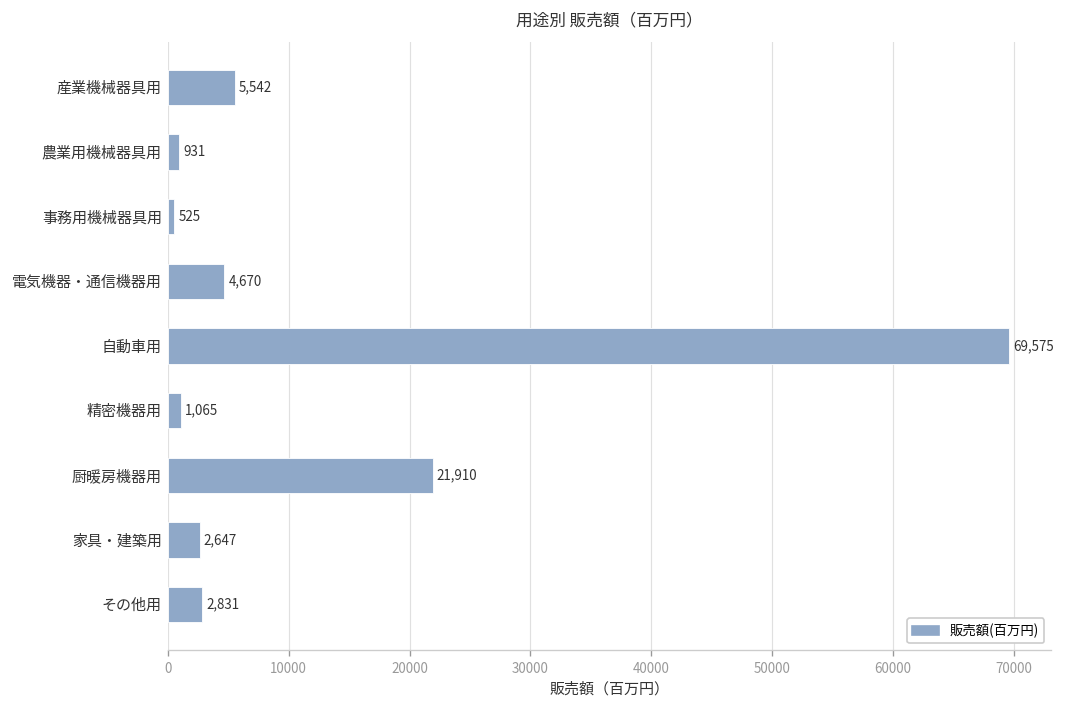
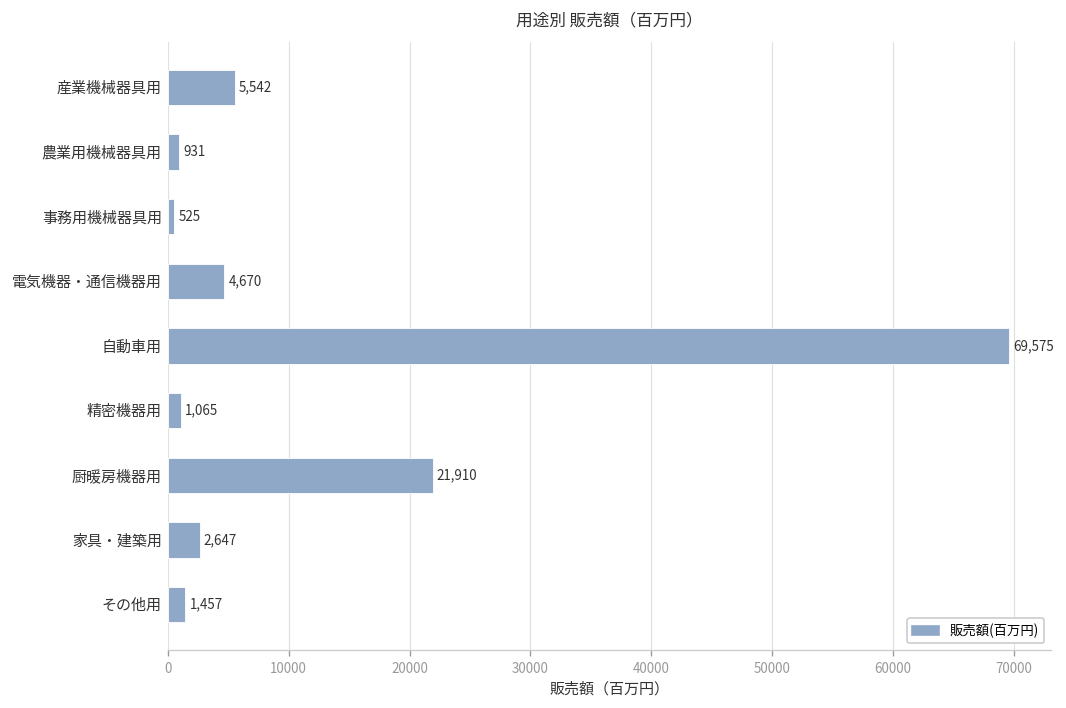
  {
    "産業機械器具用": "5,542",
    "農業用機械器具用": "931",
    "事務用機械器具用": "525",
    "電気機器・通信機器用": "4,670",
    "自動車用": "69,575",
    "精密機器用": "1,065",
    "厨暖房機器用": "21,910",
    "家具・建築用": "2,647",
-   "その他用": "2,831"
+   "その他用": "1,457"
  }
